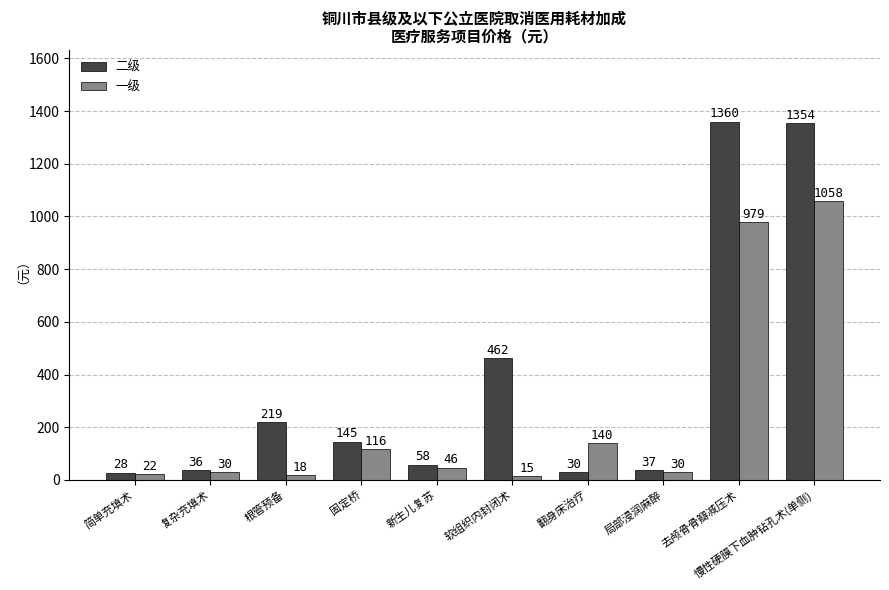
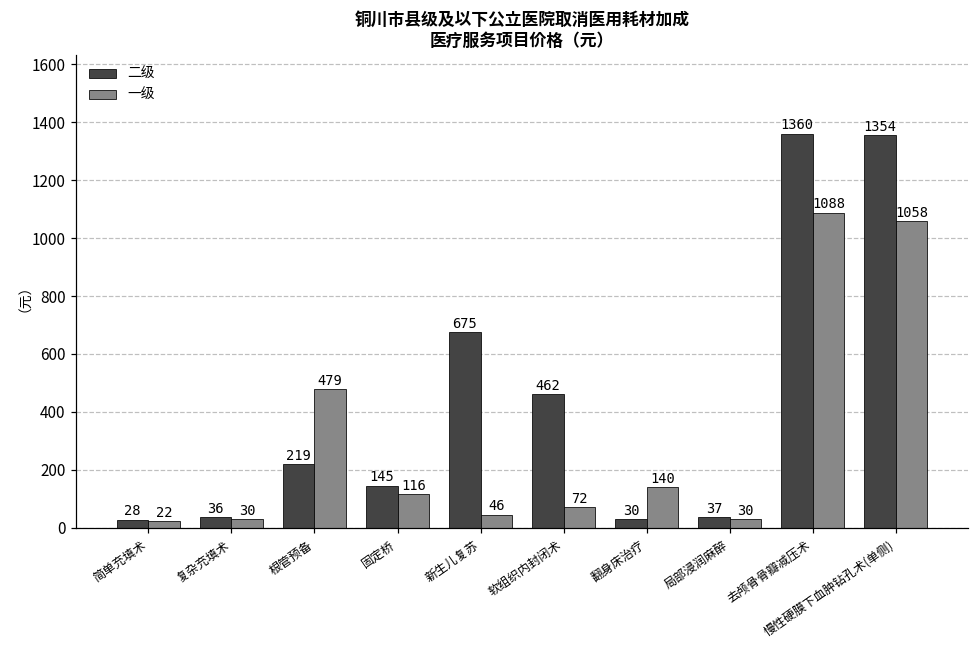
  {
    "二级": {
      "简单充填术": 28,
      "复杂充填术": 36,
      "根管预备": 219,
      "固定桥": 145,
-     "新生儿复苏": 58,
+     "新生儿复苏": 675,
      "软组织内封闭术": 462,
      "翻身床治疗": 30,
      "局部浸润麻醉": 37,
      "去颅骨骨瓣减压术": 1360,
      "慢性硬膜下血肿钻孔术(单侧)": 1354
    },
    "一级": {
      "简单充填术": 22,
      "复杂充填术": 30,
-     "根管预备": 18,
+     "根管预备": 479,
      "固定桥": 116,
      "新生儿复苏": 46,
-     "软组织内封闭术": 15,
+     "软组织内封闭术": 72,
      "翻身床治疗": 140,
      "局部浸润麻醉": 30,
-     "去颅骨骨瓣减压术": 979,
+     "去颅骨骨瓣减压术": 1088,
      "慢性硬膜下血肿钻孔术(单侧)": 1058
    }
  }
